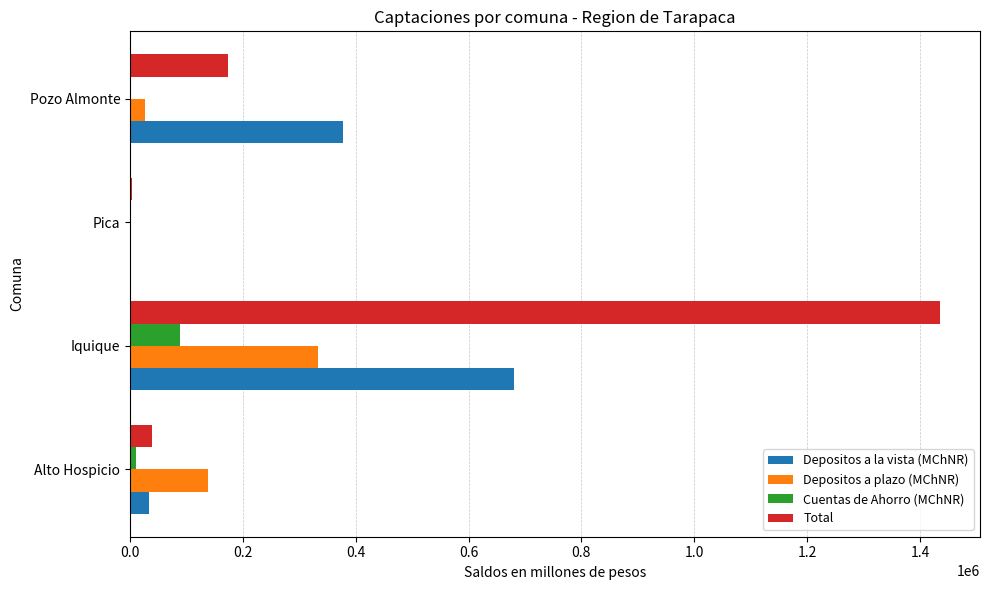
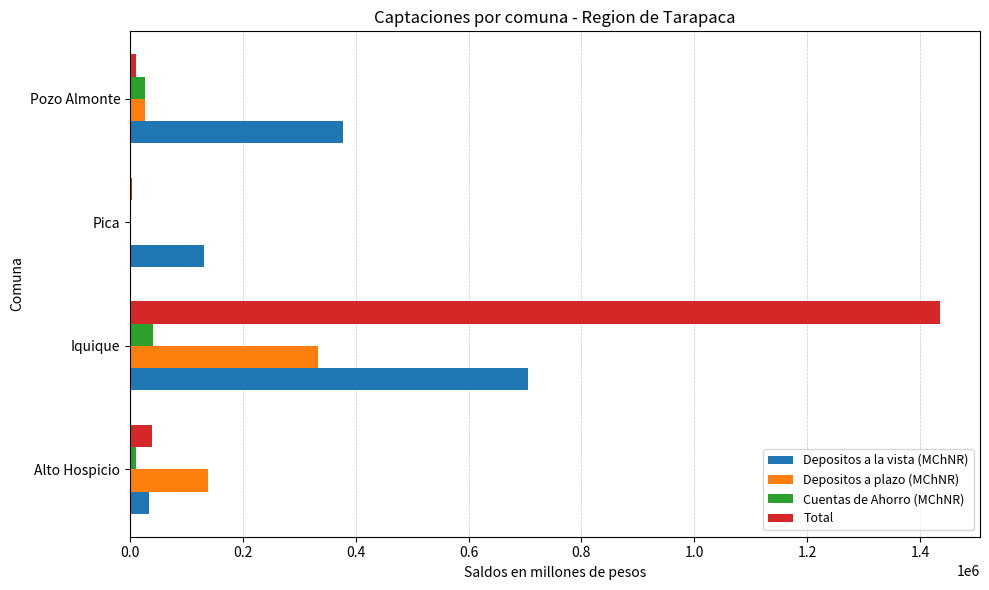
  {
    "Depositos a la vista (MChNR)": {
      "Pozo Almonte": 380000,
-     "Pica": 0,
-     "Iquique": 680000,
+     "Pica": 130000,
+     "Iquique": 700000,
      "Alto Hospicio": 30000
    },
    "Depositos a plazo (MChNR)": {
      "Pozo Almonte": 30000,
      "Iquique": 330000,
      "Alto Hospicio": 140000
    },
    "Cuentas de Ahorro (MChNR)": {
-     "Pozo Almonte": 0,
-     "Iquique": 90000,
+     "Pozo Almonte": 30000,
+     "Iquique": 40000,
      "Alto Hospicio": 10000
    },
    "Total": {
-     "Pozo Almonte": 170000,
+     "Pozo Almonte": 10000,
      "Iquique": 1430000,
      "Alto Hospicio": 40000
    }
  }
